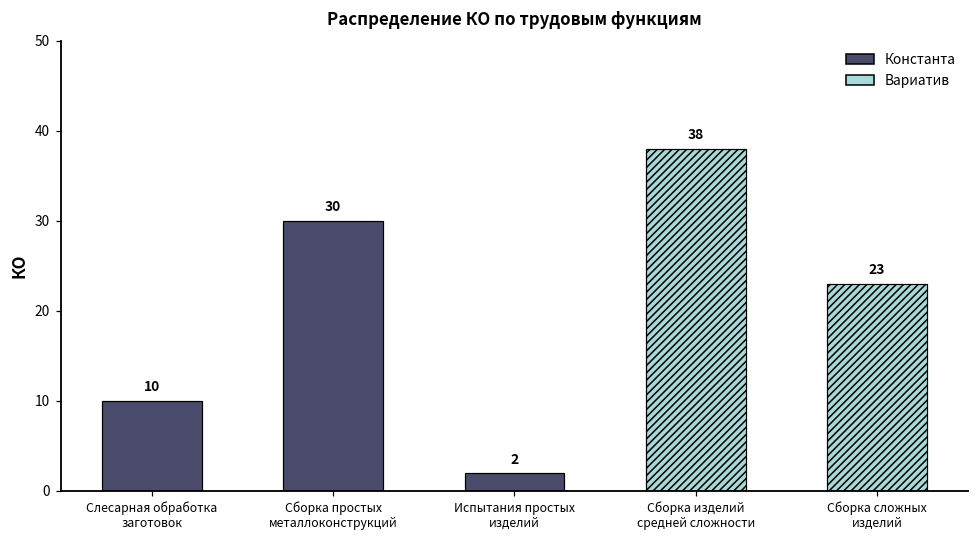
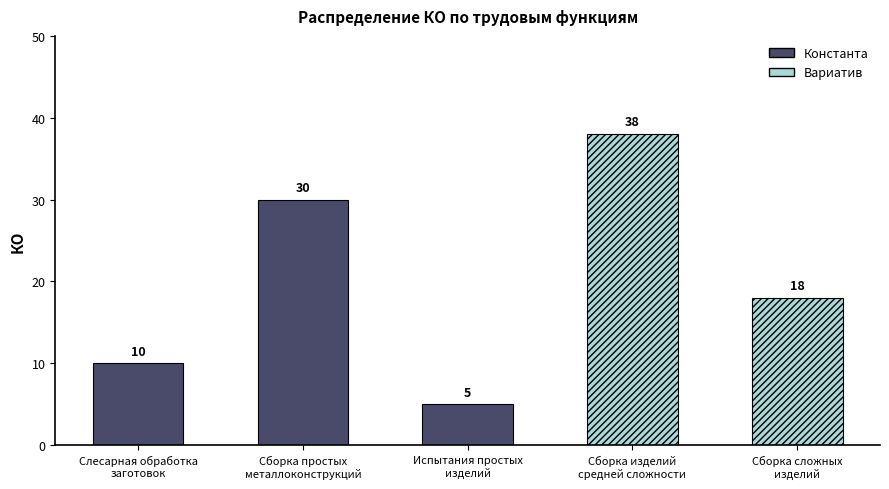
  {
    "Слесарная обработка заготовок": 10,
    "Сборка простых металлоконструкций": 30,
-   "Испытания простых изделий": 2,
+   "Испытания простых изделий": 5,
    "Сборка изделий средней сложности": 38,
-   "Сборка сложных изделий": 23
+   "Сборка сложных изделий": 18
  }
